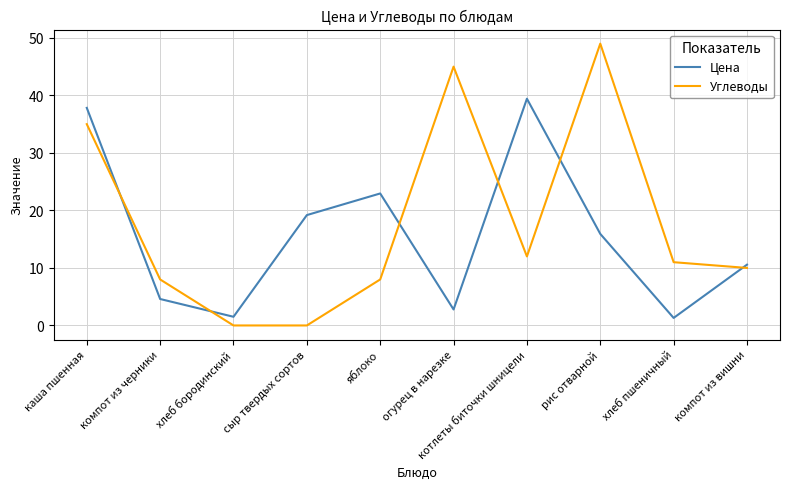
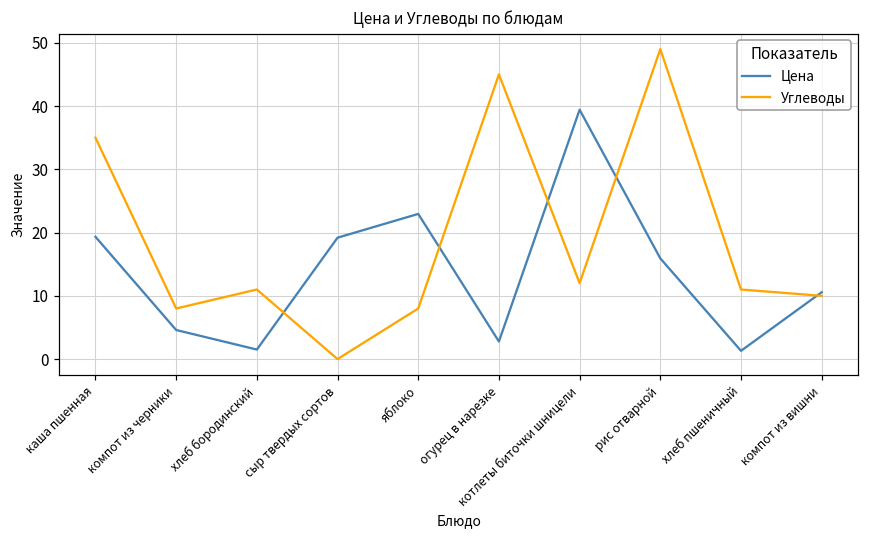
  {
    "Цена": {
-     "каша пшенная": 38,
+     "каша пшенная": 19,
      "компот из черники": 5,
      "хлеб бородинский": 2,
      "сыр твердых сортов": 19,
      "яблоко": 23,
      "огурец в нарезке": 3,
      "котлеты биточки шницели": 39,
      "рис отварной": 16,
      "хлеб пшеничный": 1,
      "компот из вишни": 11
    },
    "Углеводы": {
      "каша пшенная": 35,
      "компот из черники": 8,
-     "хлеб бородинский": 0,
+     "хлеб бородинский": 11,
      "сыр твердых сортов": 0,
      "яблоко": 8,
      "огурец в нарезке": 45,
      "котлеты биточки шницели": 12,
      "рис отварной": 49,
      "хлеб пшеничный": 11,
      "компот из вишни": 10
    }
  }
